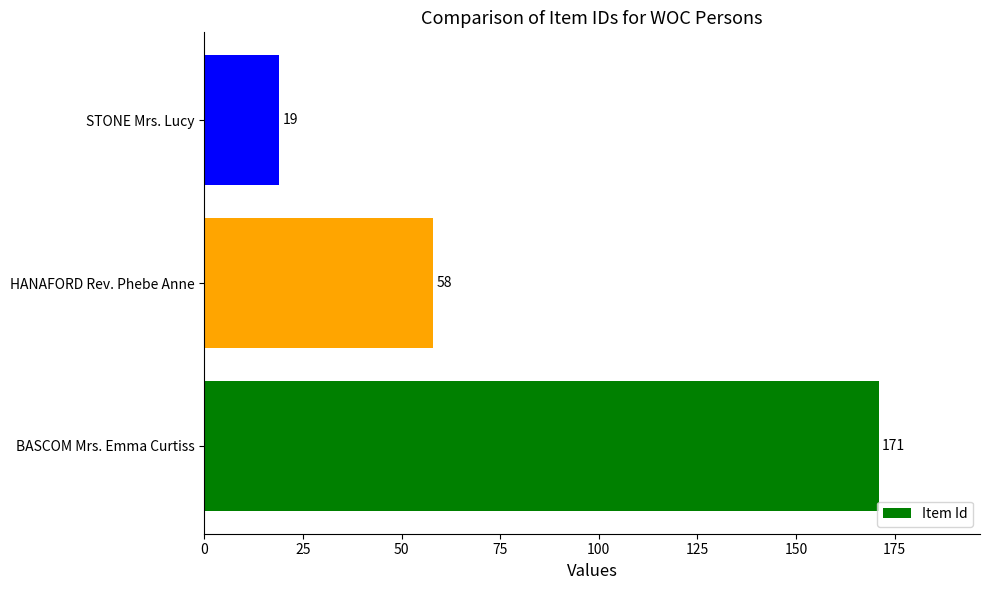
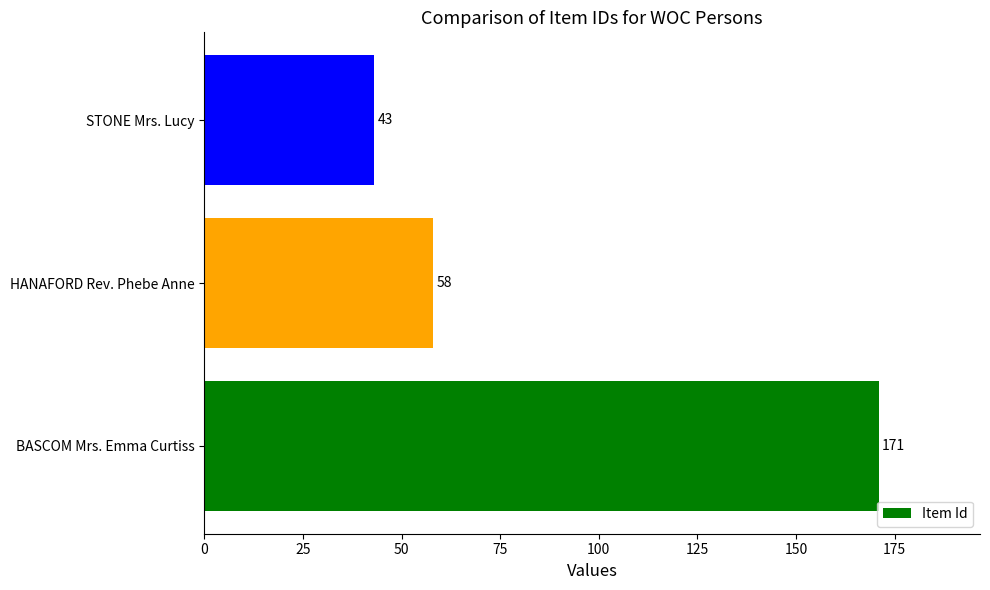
  {
-   "STONE Mrs. Lucy": 19,
+   "STONE Mrs. Lucy": 43,
    "HANAFORD Rev. Phebe Anne": 58,
    "BASCOM Mrs. Emma Curtiss": 171
  }
